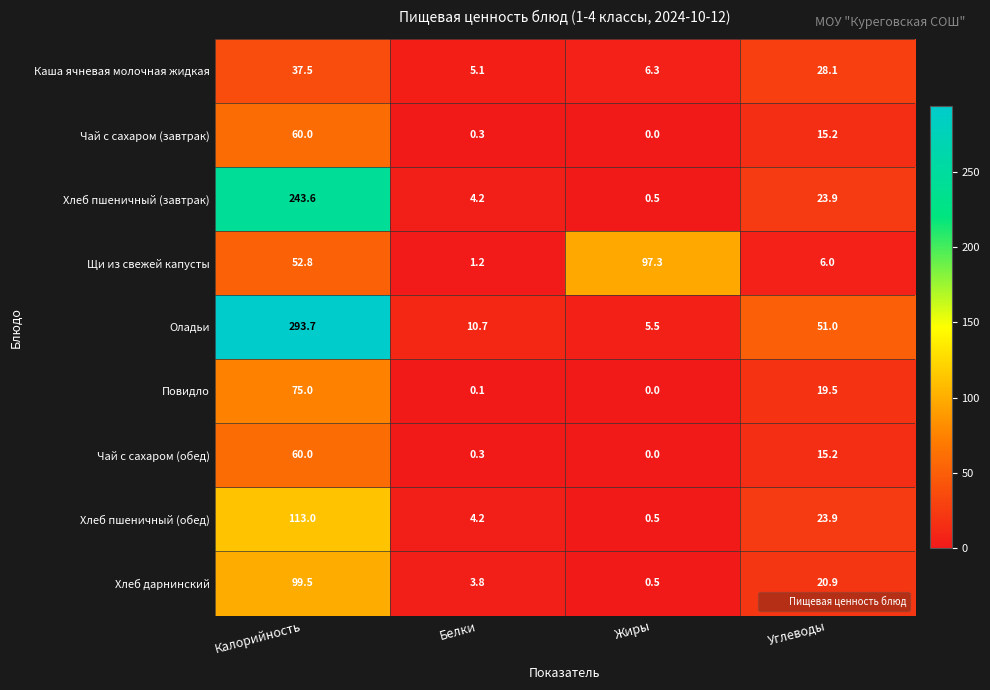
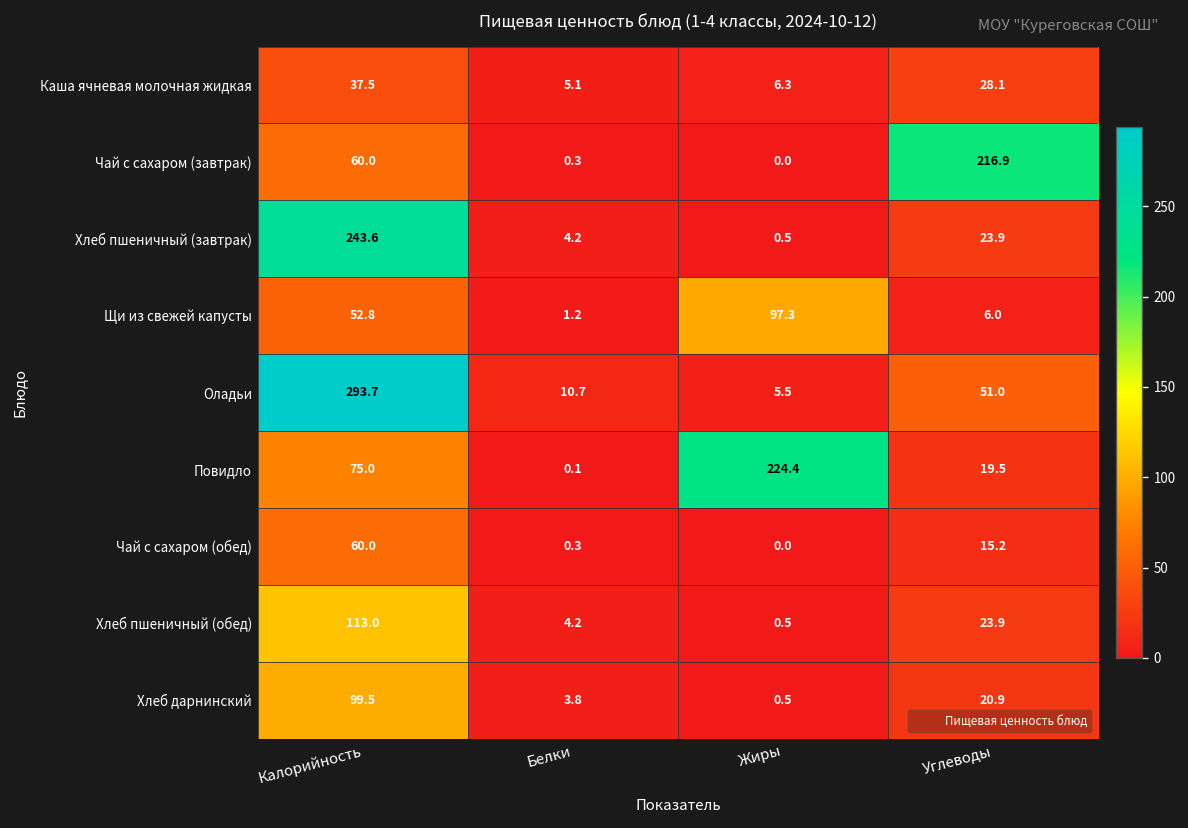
  {
    "Каша ячневая молочная жидкая": {
      "Калорийность": 37.5,
      "Белки": 5.1,
      "Жиры": 6.3,
      "Углеводы": 28.1
    },
    "Чай с сахаром (завтрак)": {
      "Калорийность": 60.0,
      "Белки": 0.3,
      "Жиры": 0.0,
-     "Углеводы": 15.2
+     "Углеводы": 216.9
    },
    "Хлеб пшеничный (завтрак)": {
      "Калорийность": 243.6,
      "Белки": 4.2,
      "Жиры": 0.5,
      "Углеводы": 23.9
    },
    "Щи из свежей капусты": {
      "Калорийность": 52.8,
      "Белки": 1.2,
      "Жиры": 97.3,
      "Углеводы": 6.0
    },
    "Оладьи": {
      "Калорийность": 293.7,
      "Белки": 10.7,
      "Жиры": 5.5,
      "Углеводы": 51.0
    },
    "Повидло": {
      "Калорийность": 75.0,
      "Белки": 0.1,
-     "Жиры": 0.0,
+     "Жиры": 224.4,
      "Углеводы": 19.5
    },
    "Чай с сахаром (обед)": {
      "Калорийность": 60.0,
      "Белки": 0.3,
      "Жиры": 0.0,
      "Углеводы": 15.2
    },
    "Хлеб пшеничный (обед)": {
      "Калорийность": 113.0,
      "Белки": 4.2,
      "Жиры": 0.5,
      "Углеводы": 23.9
    },
    "Хлеб дарнинский": {
      "Калорийность": 99.5,
      "Белки": 3.8,
      "Жиры": 0.5,
      "Углеводы": 20.9
    }
  }
